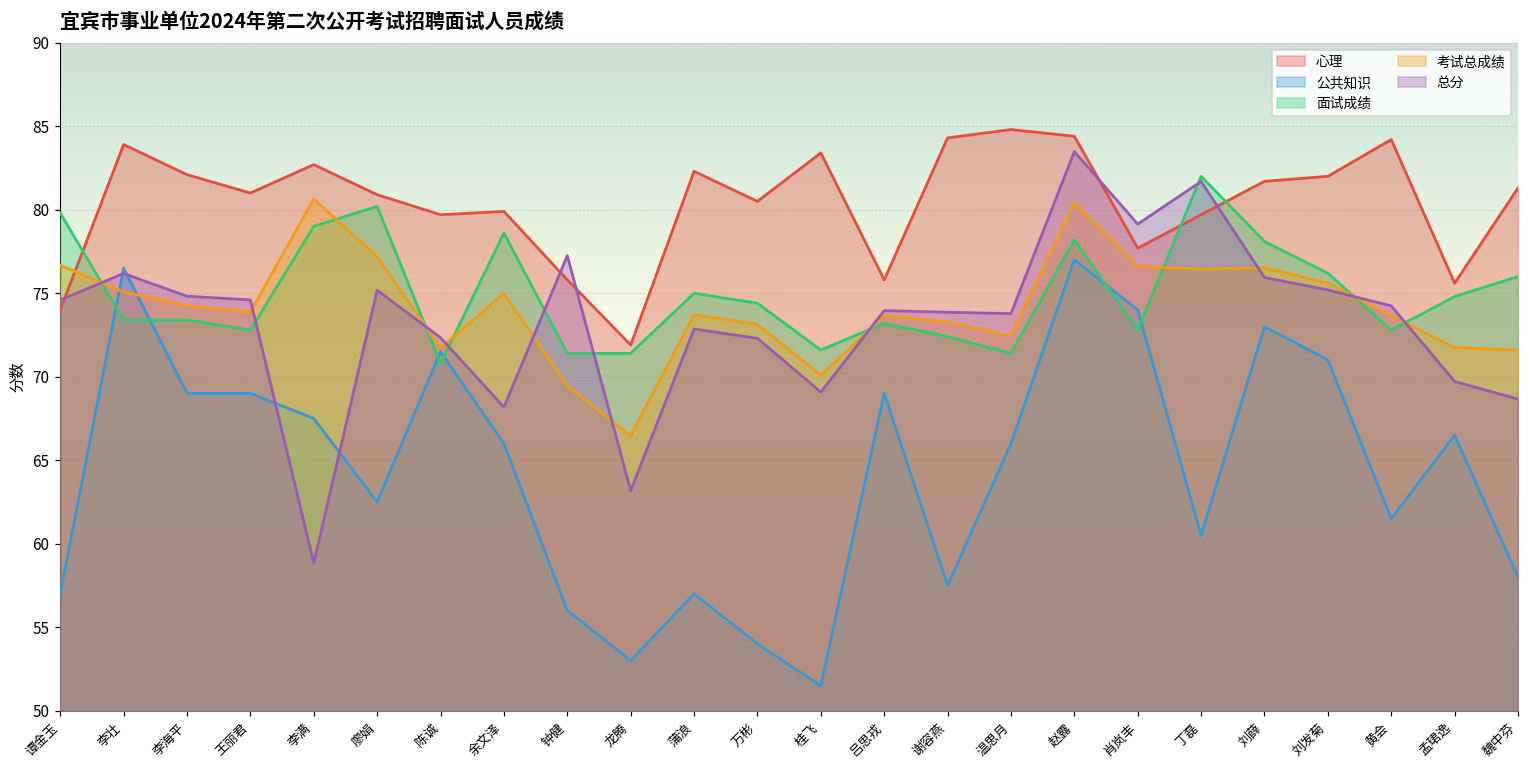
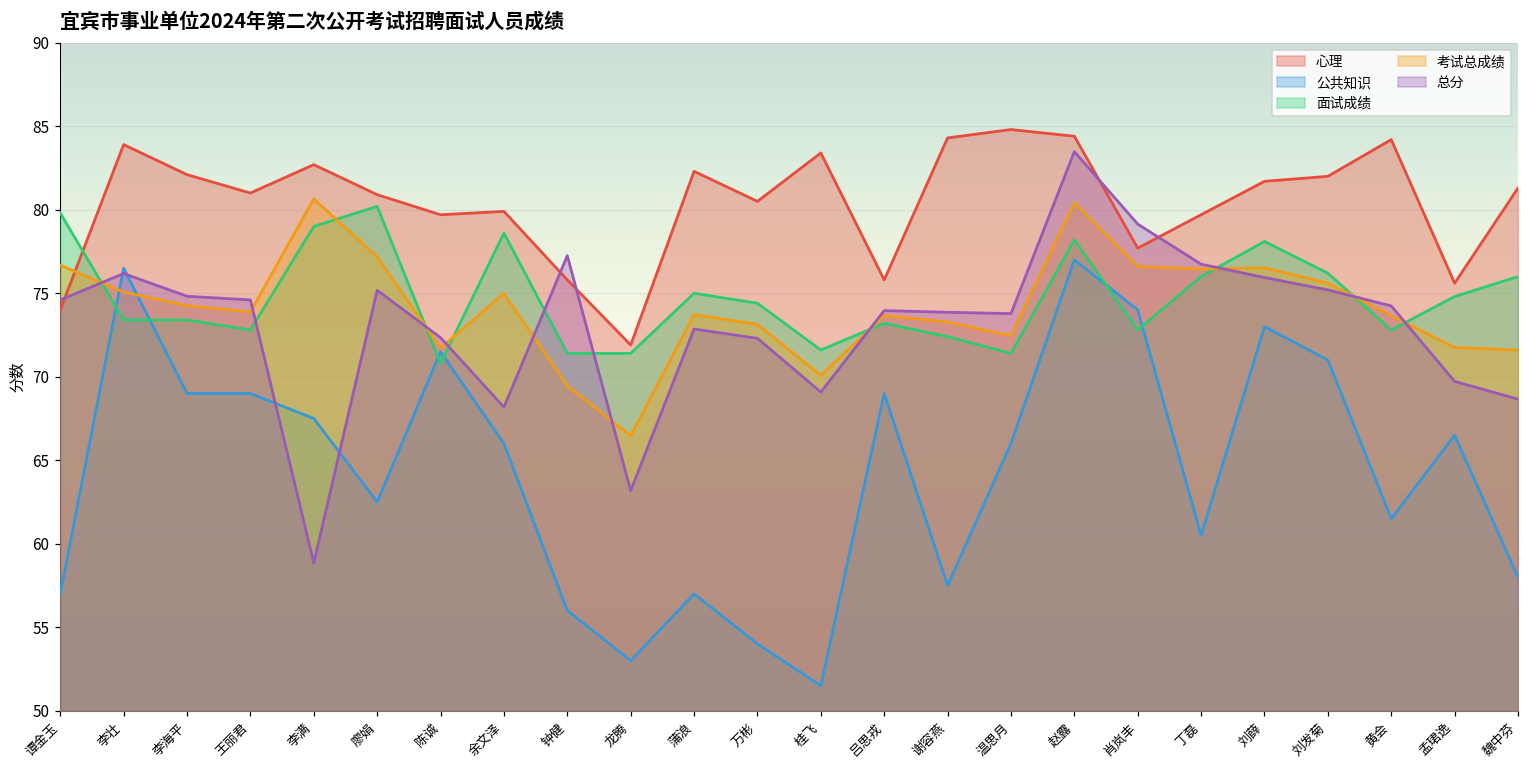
  {
    "公共知识": {
      "谭金玉": 57.0,
      "李壮": 76.5,
      "李海平": 69.0,
      "王丽君": 69.0,
      "李满": 67.5,
      "廖娟": 62.5,
      "陈诚": 71.5,
      "余文泽": 66.0,
      "钟健": 56.0,
      "龙腾": 53.0,
      "蒲浪": 57.0,
      "万彬": 54.0,
      "桂飞": 51.5,
      "吕思戎": 69.0,
      "谢容燕": 57.5,
      "温思月": 66.0,
      "赵露": 77.0,
      "肖岚丰": 74.0,
      "丁磊": 60.5,
      "刘薛": 73.0,
      "刘发菊": 71.0,
      "黄会": 61.5,
      "孟珺逸": 66.5,
      "魏中芬": 58.0
    },
    "面试成绩": {
      "谭金玉": 79.8,
      "李壮": 73.4,
      "李海平": 73.4,
      "王丽君": 72.8,
      "李满": 79,
      "廖娟": 80.2,
      "陈诚": 70.8,
      "余文泽": 78.6,
      "钟健": 71.4,
      "龙腾": 71.4,
      "蒲浪": 75,
      "万彬": 74.4,
      "桂飞": 71.6,
      "吕思戎": 73.2,
      "谢容燕": 72.4,
      "温思月": 71.4,
      "赵露": 78.2,
      "肖岚丰": 72.8,
-     "丁磊": 82,
+     "丁磊": 76,
      "刘薛": 78,
      "刘发菊": 76.2,
      "黄会": 72.8,
      "孟珺逸": 74.8,
      "魏中芬": 76
    },
    "总分": {
      "谭金玉": 74.6,
      "李壮": 76.2,
      "李海平": 74.8,
      "王丽君": 74.6,
      "李满": 58.9,
      "廖娟": 75.2,
      "陈诚": 72.3,
      "余文泽": 68.2,
      "钟健": 77.3,
      "龙腾": 63.2,
      "蒲浪": 72.9,
      "万彬": 72.3,
      "桂飞": 69.1,
      "吕思戎": 74.0,
      "谢容燕": 73.9,
      "温思月": 73.8,
      "赵露": 83.5,
      "肖岚丰": 79.1,
-     "丁磊": 81.7,
+     "丁磊": 76.7,
      "刘薛": 75.9,
      "刘发菊": 75.2,
      "黄会": 74.2,
      "孟珺逸": 69.7,
      "魏中芬": 68.7
    }
  }
